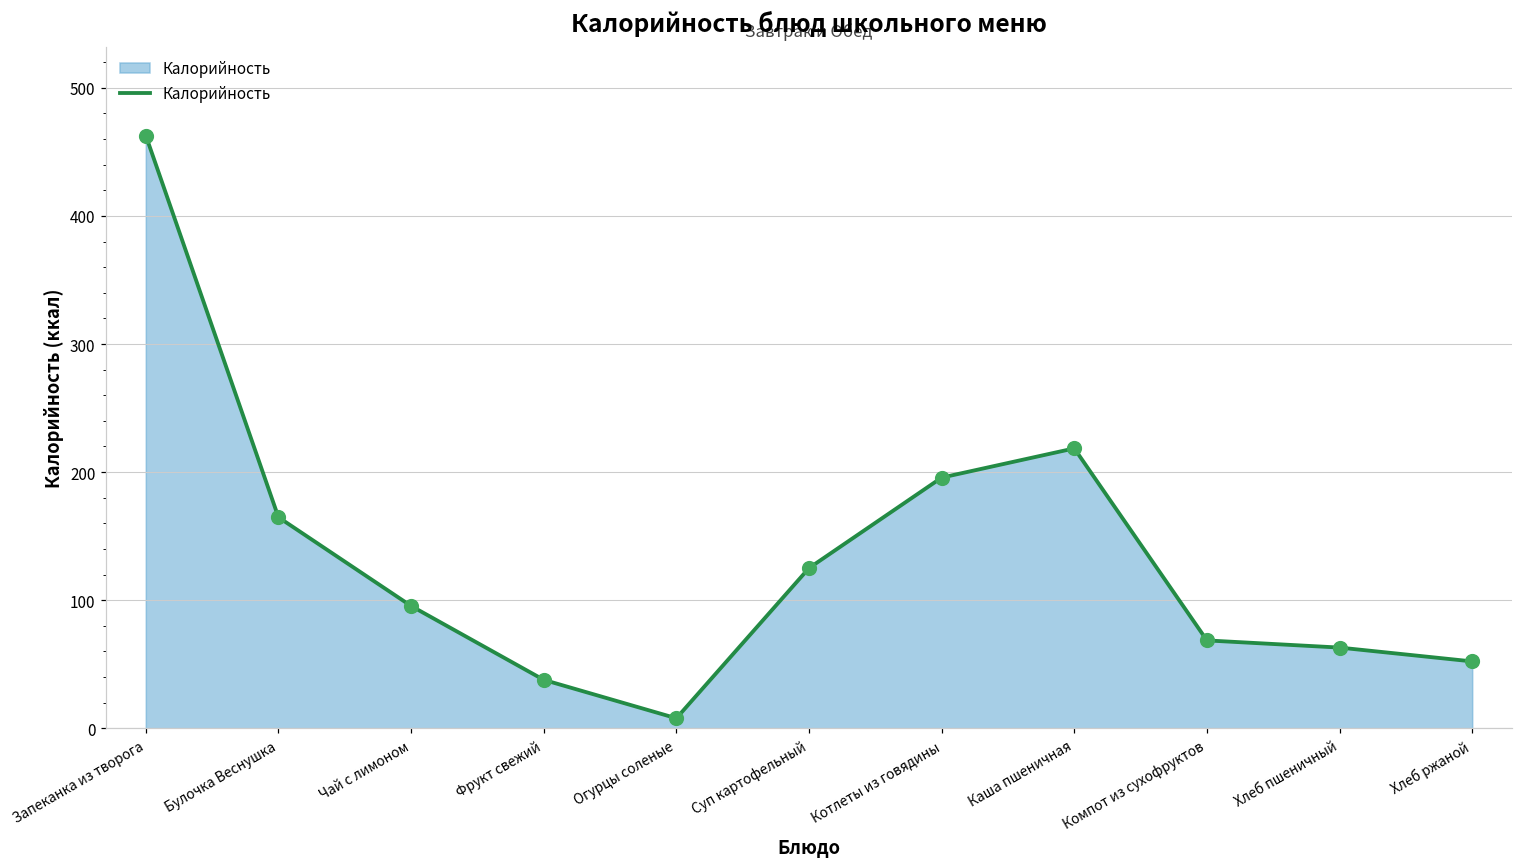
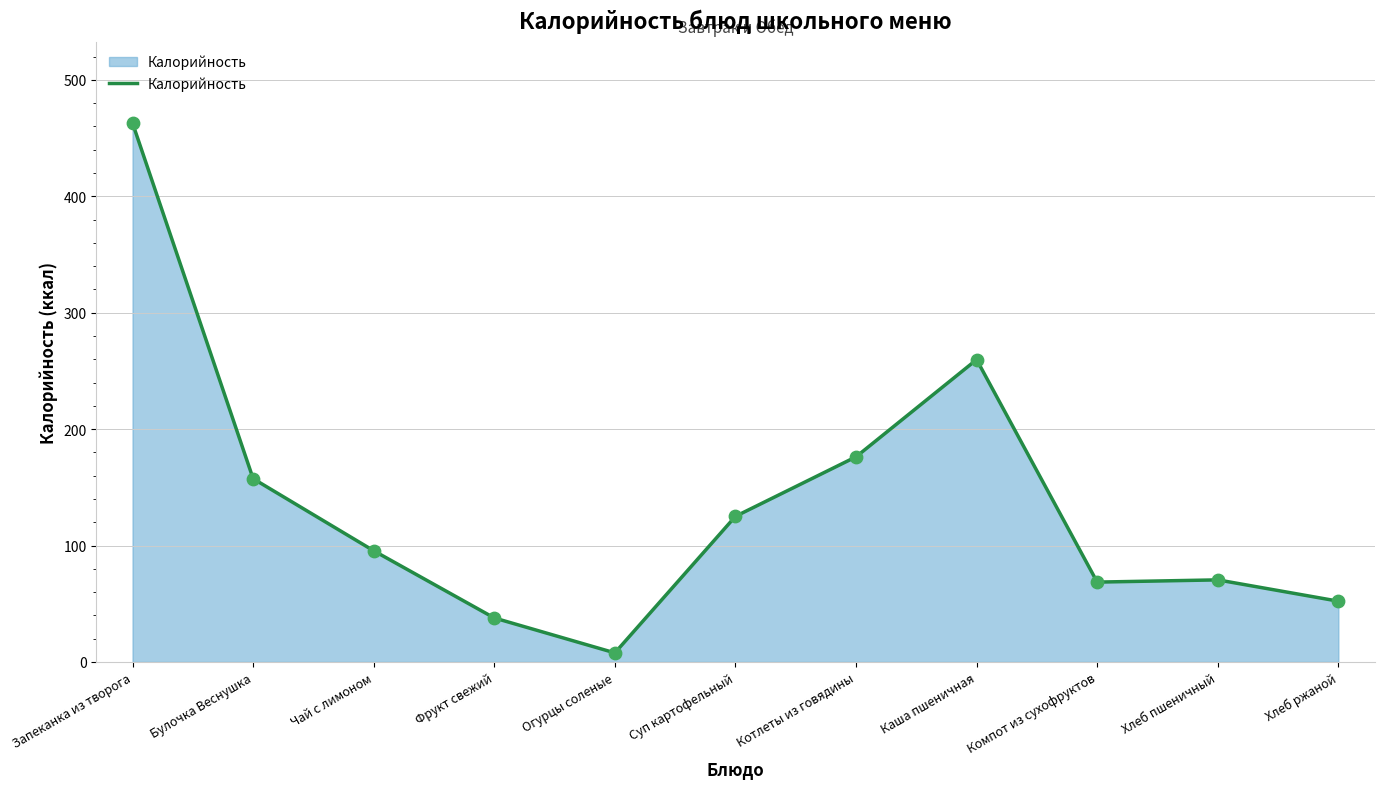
  {
    "Запеканка из творога": 463,
-   "Булочка Веснушка": 165,
+   "Булочка Веснушка": 157,
    "Чай с лимоном": 96,
    "Фрукт свежий": 38,
    "Огурцы соленые": 8,
    "Суп картофельный": 125,
-   "Котлеты из говядины": 196,
-   "Каша пшеничная": 219,
+   "Котлеты из говядины": 176,
+   "Каша пшеничная": 260,
    "Компот из сухофруктов": 69,
-   "Хлеб пшеничный": 63,
+   "Хлеб пшеничный": 71,
    "Хлеб ржаной": 52
  }
